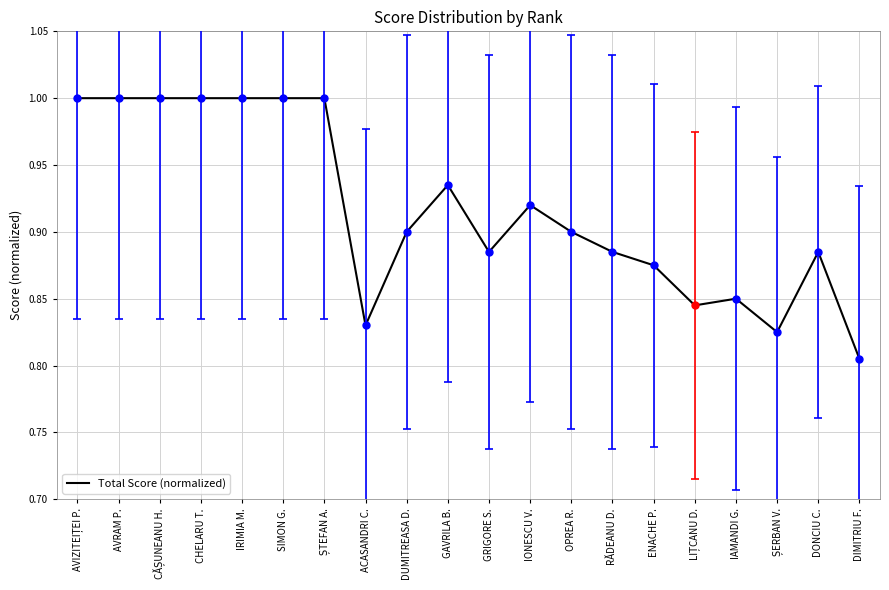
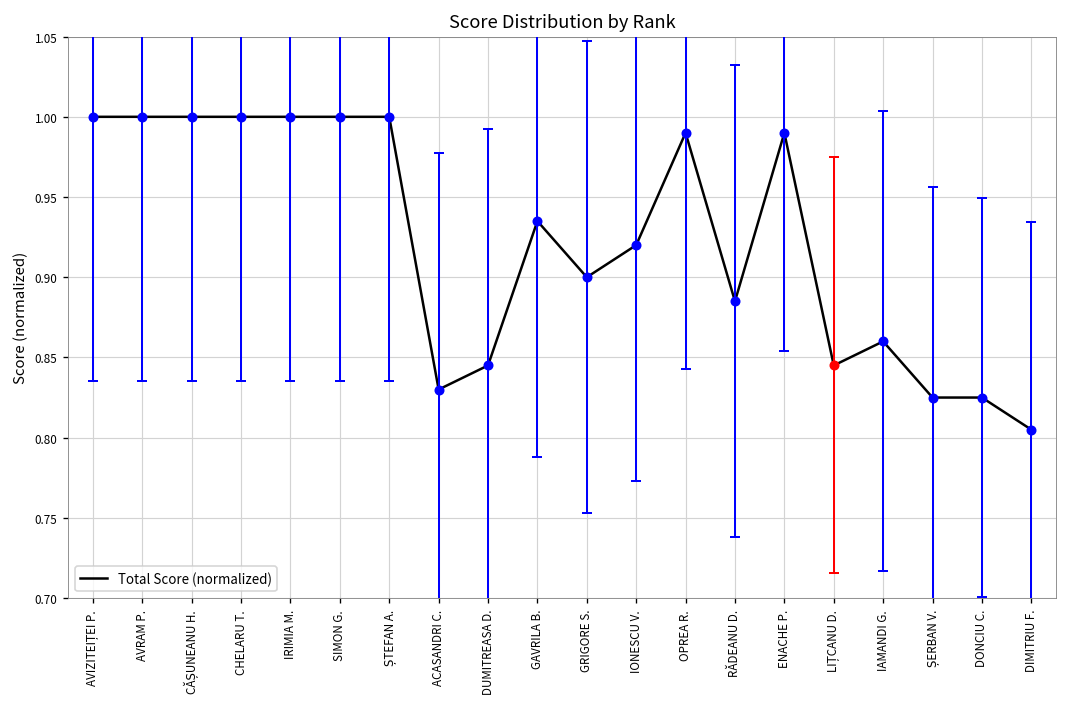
  {
    "Total Score (normalized)": {
-     "DUMITREASA D.": 0.900,
-     "GRIGORE S.": 0.885,
-     "OPREA R.": 0.900,
-     "ENACHE P.": 0.875,
-     "IAMANDI G.": 0.850,
-     "DONCIU C.": 0.885
+     "DUMITREASA D.": 0.845,
+     "GRIGORE S.": 0.900,
+     "OPREA R.": 0.990,
+     "ENACHE P.": 0.990,
+     "IAMANDI G.": 0.860,
+     "DONCIU C.": 0.825
    }
  }
